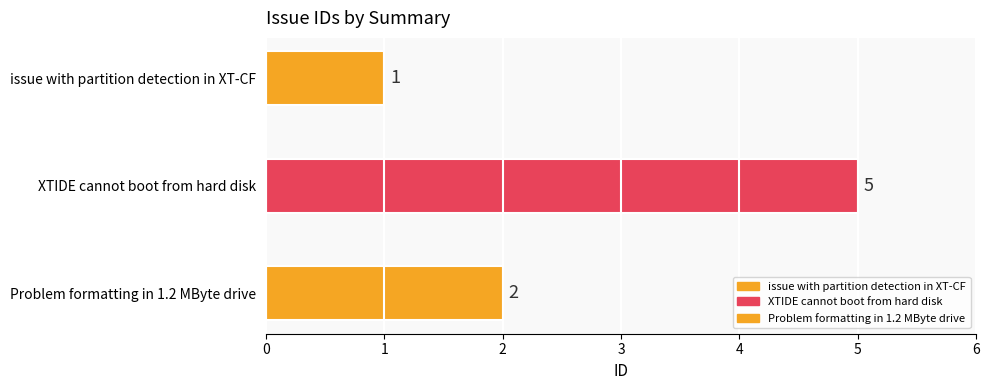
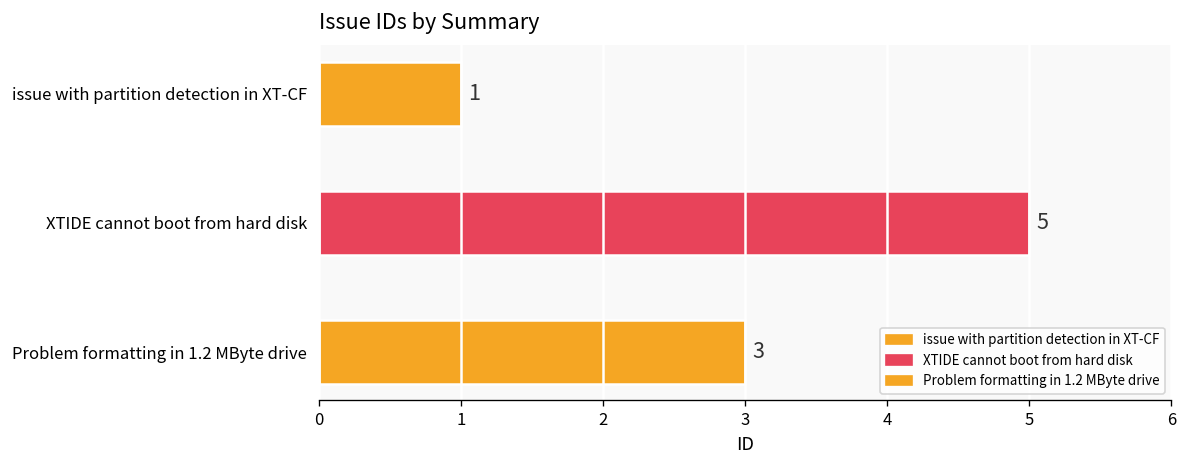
  {
    "issue with partition detection in XT-CF": 1,
    "XTIDE cannot boot from hard disk": 5,
-   "Problem formatting in 1.2 MByte drive": 2
+   "Problem formatting in 1.2 MByte drive": 3
  }
